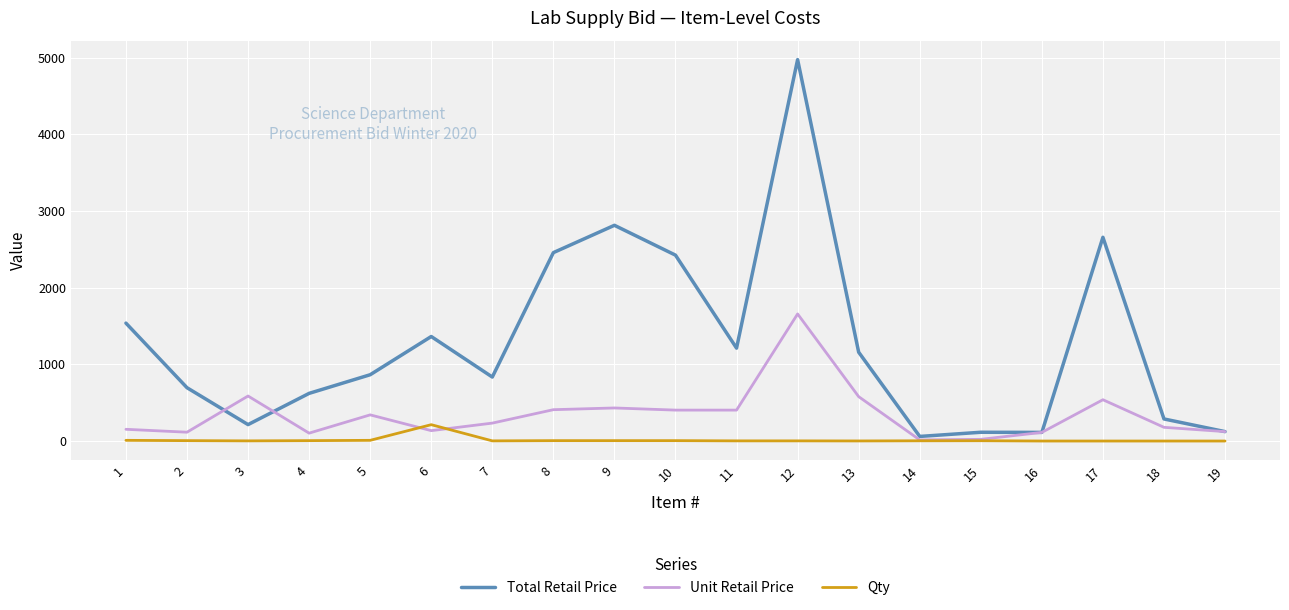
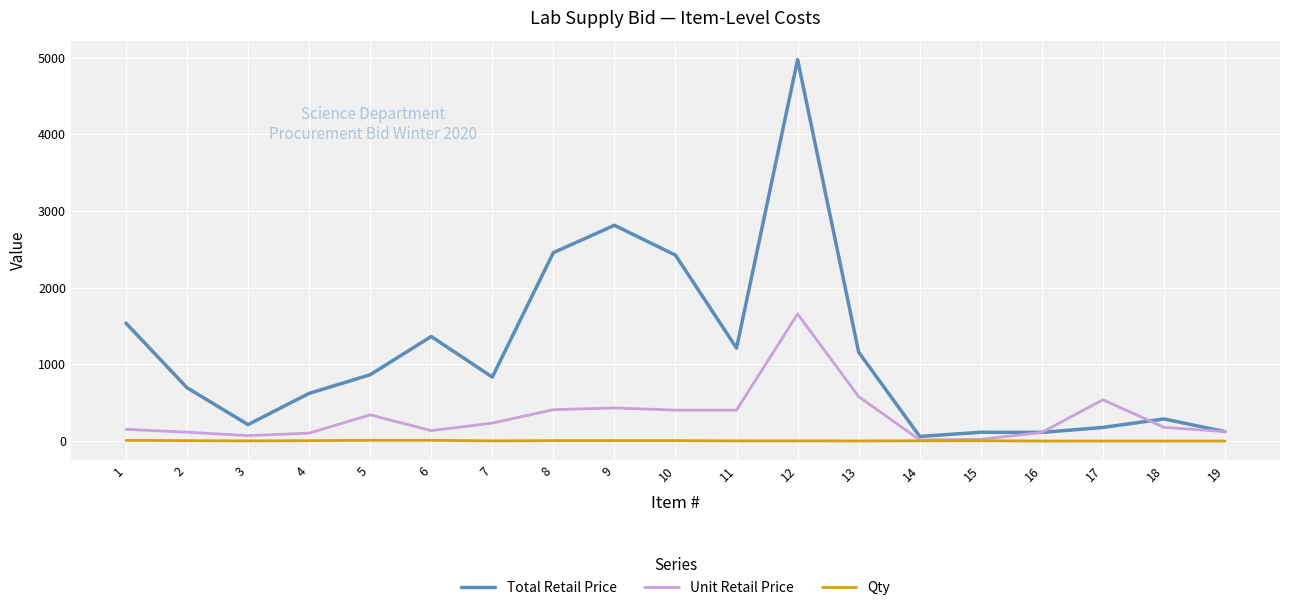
  {
    "Total Retail Price": {
      "1": 1500,
      "2": 700,
      "3": 200,
      "4": 600,
      "5": 900,
      "6": 1400,
      "7": 800,
      "8": 2500,
      "9": 2800,
      "10": 2400,
      "11": 1200,
      "12": 5000,
      "13": 1200,
      "14": 100,
      "15": 100,
-     "17": 2700,
+     "17": 200,
      "18": 300
    },
    "Unit Retail Price": {
      "1": 200,
      "2": 100,
-     "3": 600,
+     "3": 100,
      "4": 100,
      "5": 300,
      "6": 100,
      "7": 200,
      "8": 400,
      "9": 400,
      "10": 400,
      "11": 400,
      "12": 1700,
      "13": 600,
      "17": 500,
      "18": 200
    },
    "Qty": {
      "1": 0,
      "2": 0,
      "3": 0,
      "4": 0,
      "5": 0,
-     "6": 200,
+     "6": 0,
      "7": 0,
      "8": 0,
      "9": 0,
      "10": 0,
      "11": 0,
      "12": 0,
      "13": 0,
      "16": 0,
      "17": 0,
      "18": 0,
      "19": 0
    }
  }
